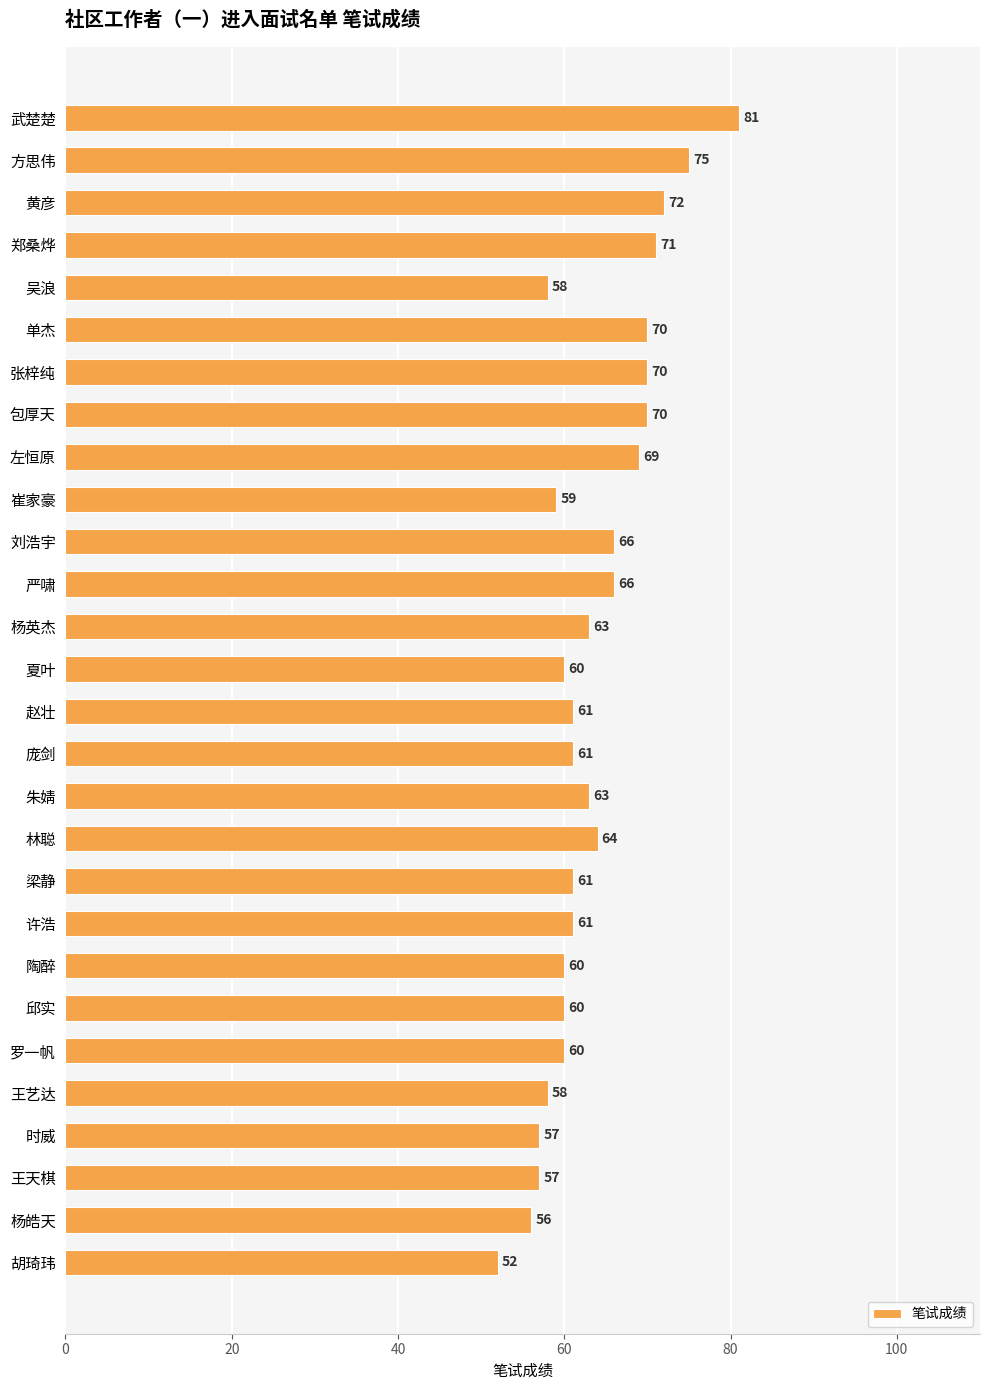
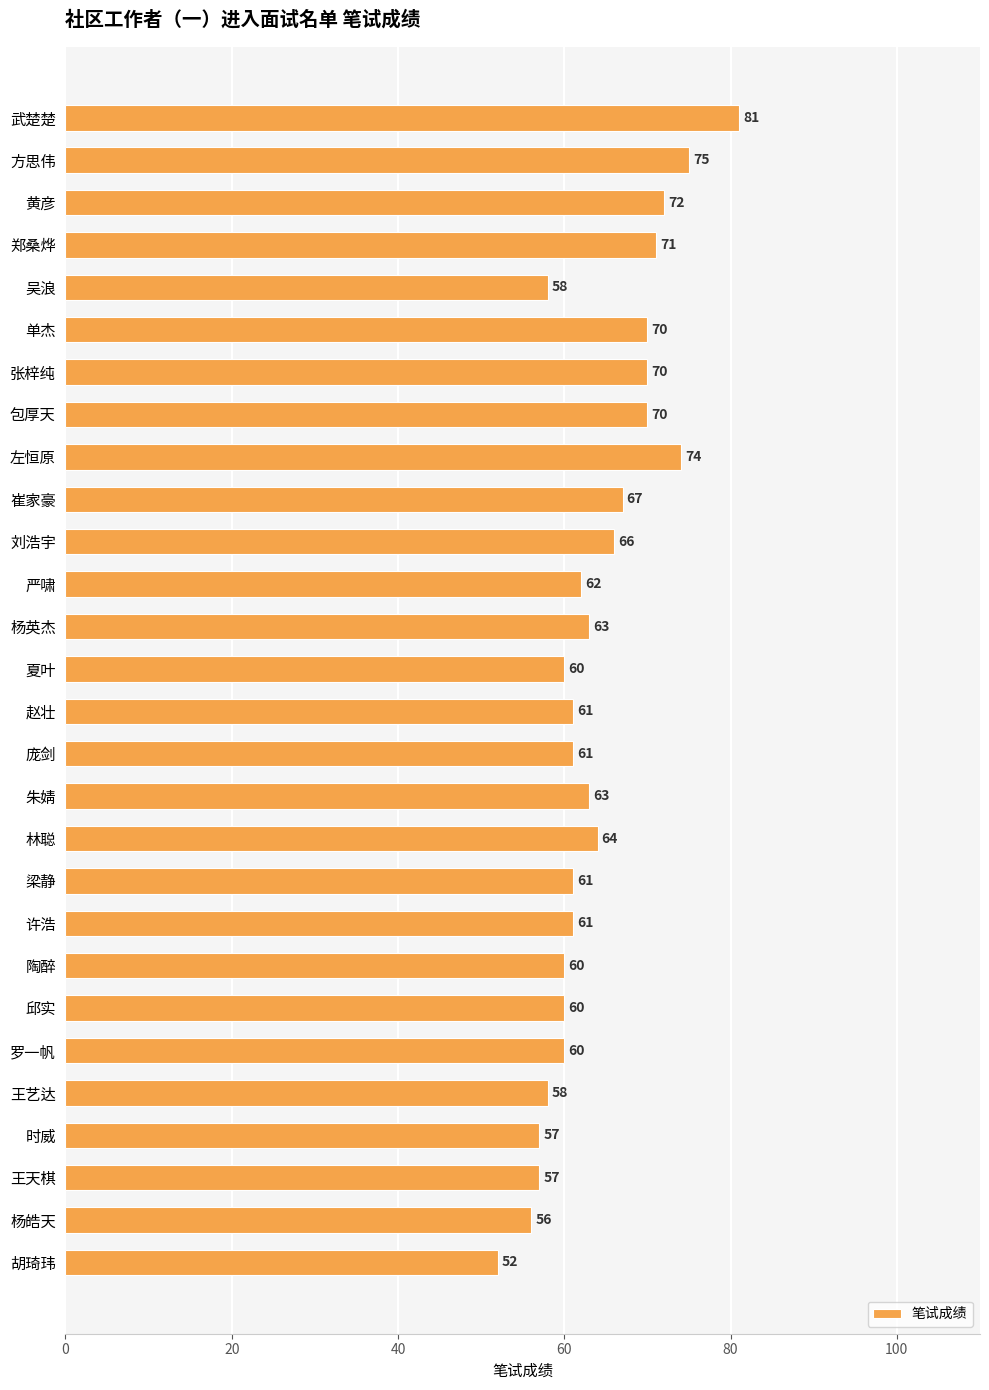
  {
    "武楚楚": 81,
    "方思伟": 75,
    "黄彦": 72,
    "郑桑烨": 71,
    "吴浪": 58,
    "单杰": 70,
    "张梓纯": 70,
    "包厚天": 70,
-   "左恒原": 69,
-   "崔家豪": 59,
+   "左恒原": 74,
+   "崔家豪": 67,
    "刘浩宇": 66,
-   "严啸": 66,
+   "严啸": 62,
    "杨英杰": 63,
    "夏叶": 60,
    "赵壮": 61,
    "庞剑": 61,
    "朱婧": 63,
    "林聪": 64,
    "梁静": 61,
    "许浩": 61,
    "陶醉": 60,
    "邱实": 60,
    "罗一帆": 60,
    "王艺达": 58,
    "时威": 57,
    "王天棋": 57,
    "杨皓天": 56,
    "胡琦玮": 52
  }
